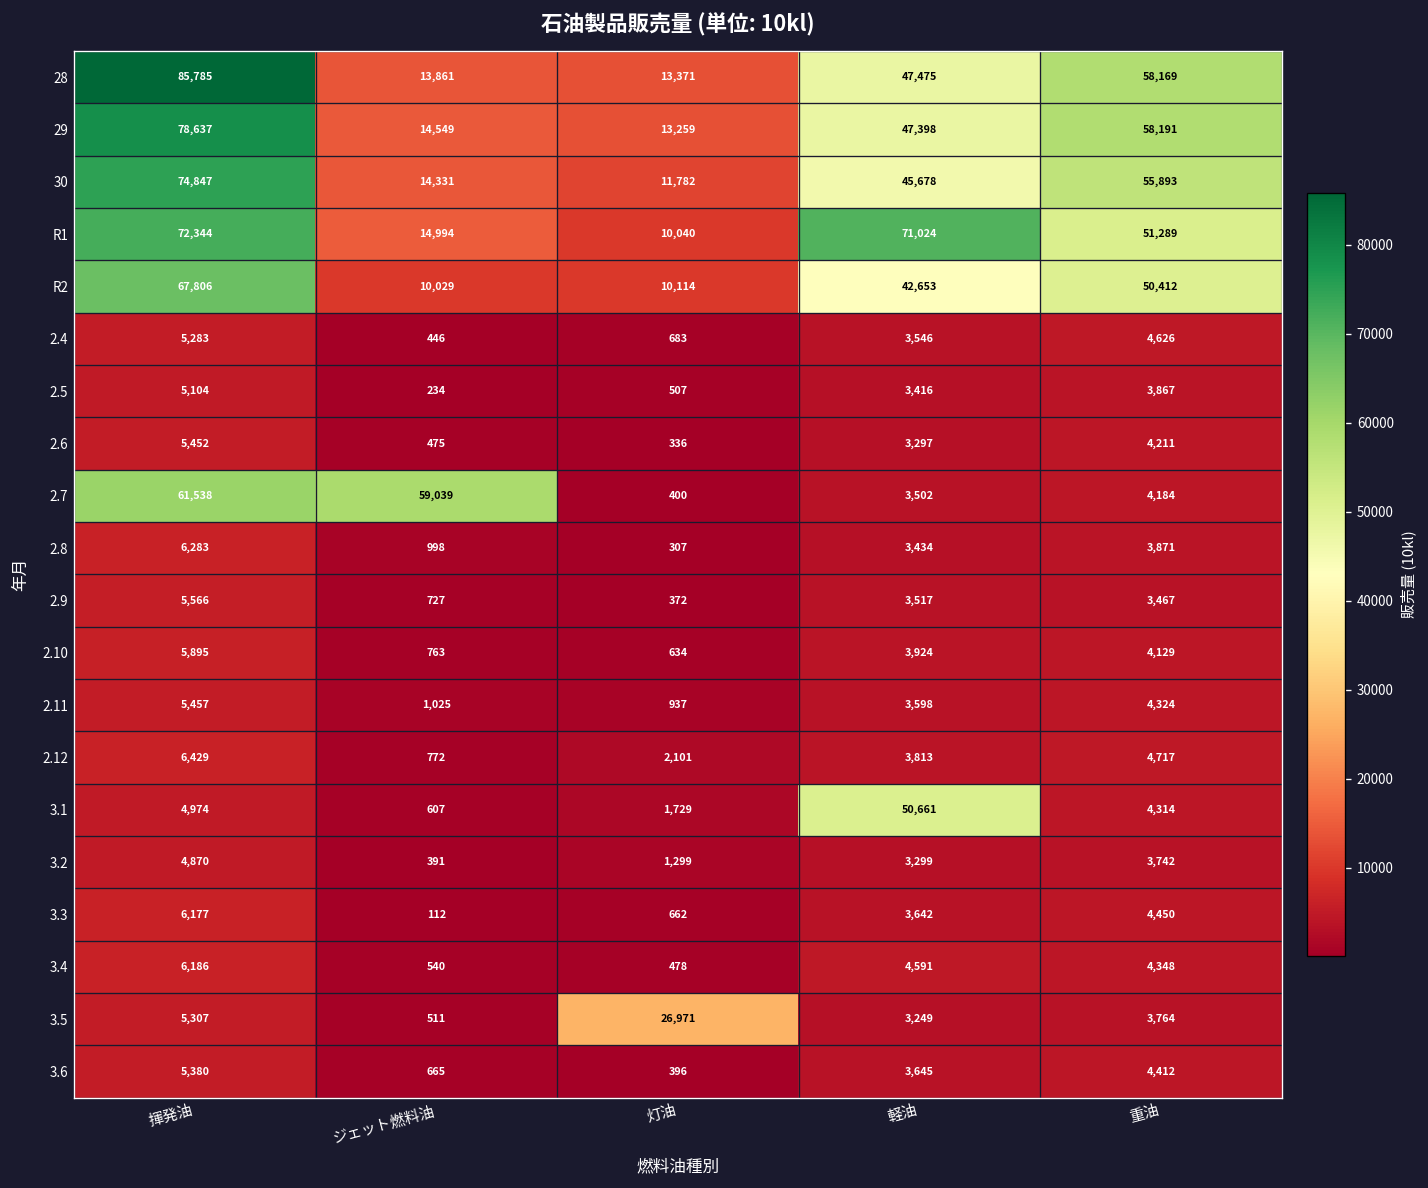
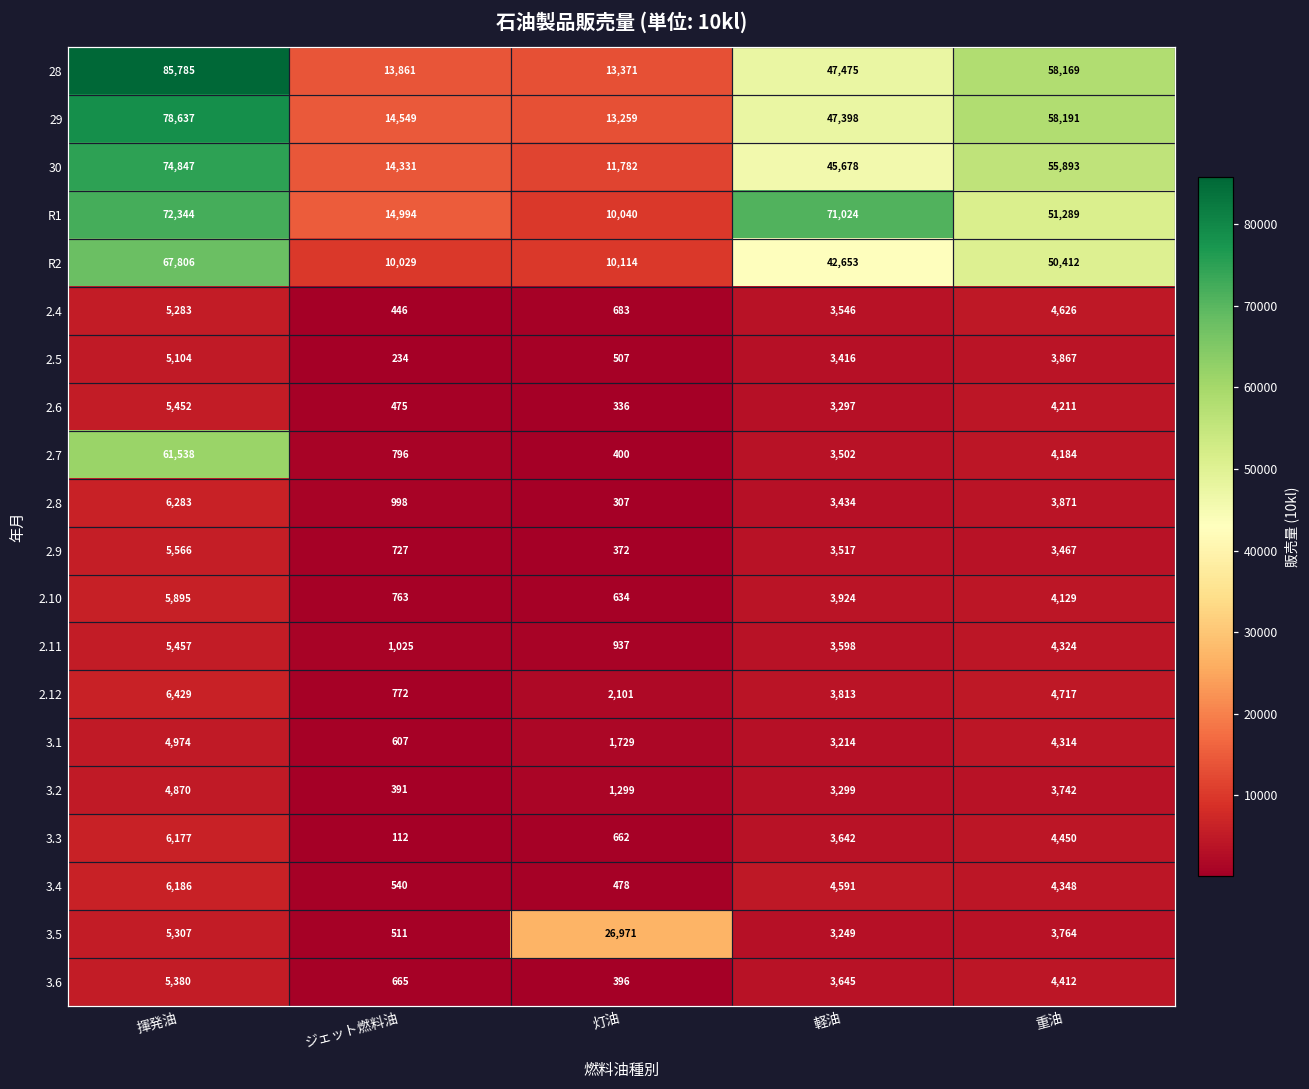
  {
    "28": {
      "揮発油": "85,785",
      "ジェット燃料油": "13,861",
      "灯油": "13,371",
      "軽油": "47,475",
      "重油": "58,169"
    },
    "29": {
      "揮発油": "78,637",
      "ジェット燃料油": "14,549",
      "灯油": "13,259",
      "軽油": "47,398",
      "重油": "58,191"
    },
    "30": {
      "揮発油": "74,847",
      "ジェット燃料油": "14,331",
      "灯油": "11,782",
      "軽油": "45,678",
      "重油": "55,893"
    },
    "R1": {
      "揮発油": "72,344",
      "ジェット燃料油": "14,994",
      "灯油": "10,040",
      "軽油": "71,024",
      "重油": "51,289"
    },
    "R2": {
      "揮発油": "67,806",
      "ジェット燃料油": "10,029",
      "灯油": "10,114",
      "軽油": "42,653",
      "重油": "50,412"
    },
    "2.4": {
      "揮発油": "5,283",
      "ジェット燃料油": "446",
      "灯油": "683",
      "軽油": "3,546",
      "重油": "4,626"
    },
    "2.5": {
      "揮発油": "5,104",
      "ジェット燃料油": "234",
      "灯油": "507",
      "軽油": "3,416",
      "重油": "3,867"
    },
    "2.6": {
      "揮発油": "5,452",
      "ジェット燃料油": "475",
      "灯油": "336",
      "軽油": "3,297",
      "重油": "4,211"
    },
    "2.7": {
      "揮発油": "61,538",
-     "ジェット燃料油": "59,039",
+     "ジェット燃料油": "796",
      "灯油": "400",
      "軽油": "3,502",
      "重油": "4,184"
    },
    "2.8": {
      "揮発油": "6,283",
      "ジェット燃料油": "998",
      "灯油": "307",
      "軽油": "3,434",
      "重油": "3,871"
    },
    "2.9": {
      "揮発油": "5,566",
      "ジェット燃料油": "727",
      "灯油": "372",
      "軽油": "3,517",
      "重油": "3,467"
    },
    "2.10": {
      "揮発油": "5,895",
      "ジェット燃料油": "763",
      "灯油": "634",
      "軽油": "3,924",
      "重油": "4,129"
    },
    "2.11": {
      "揮発油": "5,457",
      "ジェット燃料油": "1,025",
      "灯油": "937",
      "軽油": "3,598",
      "重油": "4,324"
    },
    "2.12": {
      "揮発油": "6,429",
      "ジェット燃料油": "772",
      "灯油": "2,101",
      "軽油": "3,813",
      "重油": "4,717"
    },
    "3.1": {
      "揮発油": "4,974",
      "ジェット燃料油": "607",
      "灯油": "1,729",
-     "軽油": "50,661",
+     "軽油": "3,214",
      "重油": "4,314"
    },
    "3.2": {
      "揮発油": "4,870",
      "ジェット燃料油": "391",
      "灯油": "1,299",
      "軽油": "3,299",
      "重油": "3,742"
    },
    "3.3": {
      "揮発油": "6,177",
      "ジェット燃料油": "112",
      "灯油": "662",
      "軽油": "3,642",
      "重油": "4,450"
    },
    "3.4": {
      "揮発油": "6,186",
      "ジェット燃料油": "540",
      "灯油": "478",
      "軽油": "4,591",
      "重油": "4,348"
    },
    "3.5": {
      "揮発油": "5,307",
      "ジェット燃料油": "511",
      "灯油": "26,971",
      "軽油": "3,249",
      "重油": "3,764"
    },
    "3.6": {
      "揮発油": "5,380",
      "ジェット燃料油": "665",
      "灯油": "396",
      "軽油": "3,645",
      "重油": "4,412"
    }
  }
